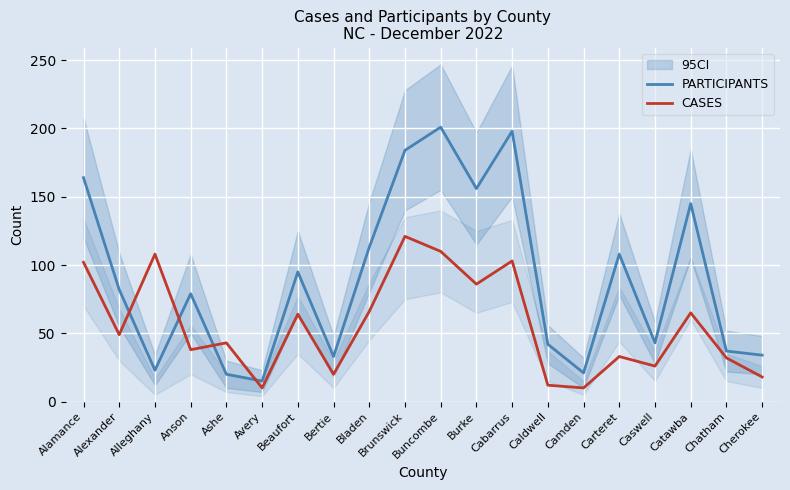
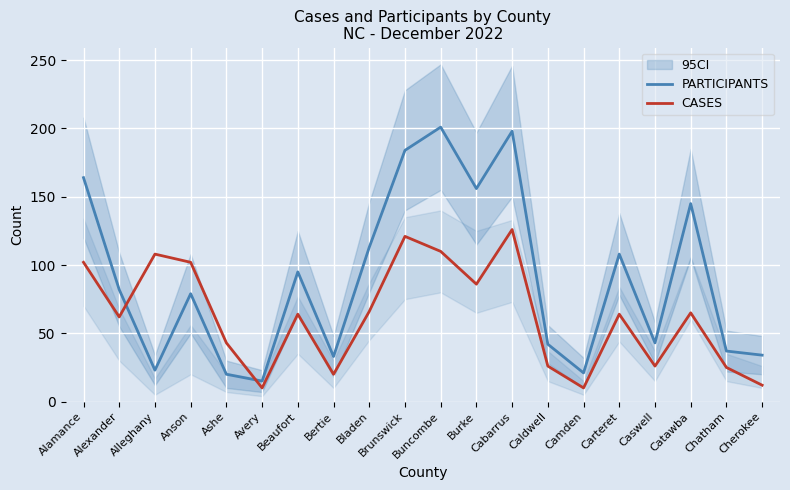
  {
    "CASES": {
      "Alamance": 102,
-     "Alexander": 49,
+     "Alexander": 62,
      "Alleghany": 108,
-     "Anson": 38,
+     "Anson": 102,
      "Ashe": 43,
      "Avery": 10,
      "Beaufort": 64,
      "Bertie": 20,
      "Bladen": 66,
      "Brunswick": 121,
      "Buncombe": 110,
      "Burke": 86,
-     "Cabarrus": 103,
-     "Caldwell": 12,
+     "Cabarrus": 126,
+     "Caldwell": 26,
      "Camden": 10,
-     "Carteret": 33,
+     "Carteret": 64,
      "Caswell": 26,
      "Catawba": 65,
-     "Chatham": 32,
-     "Cherokee": 18
+     "Chatham": 25,
+     "Cherokee": 12
    }
  }
